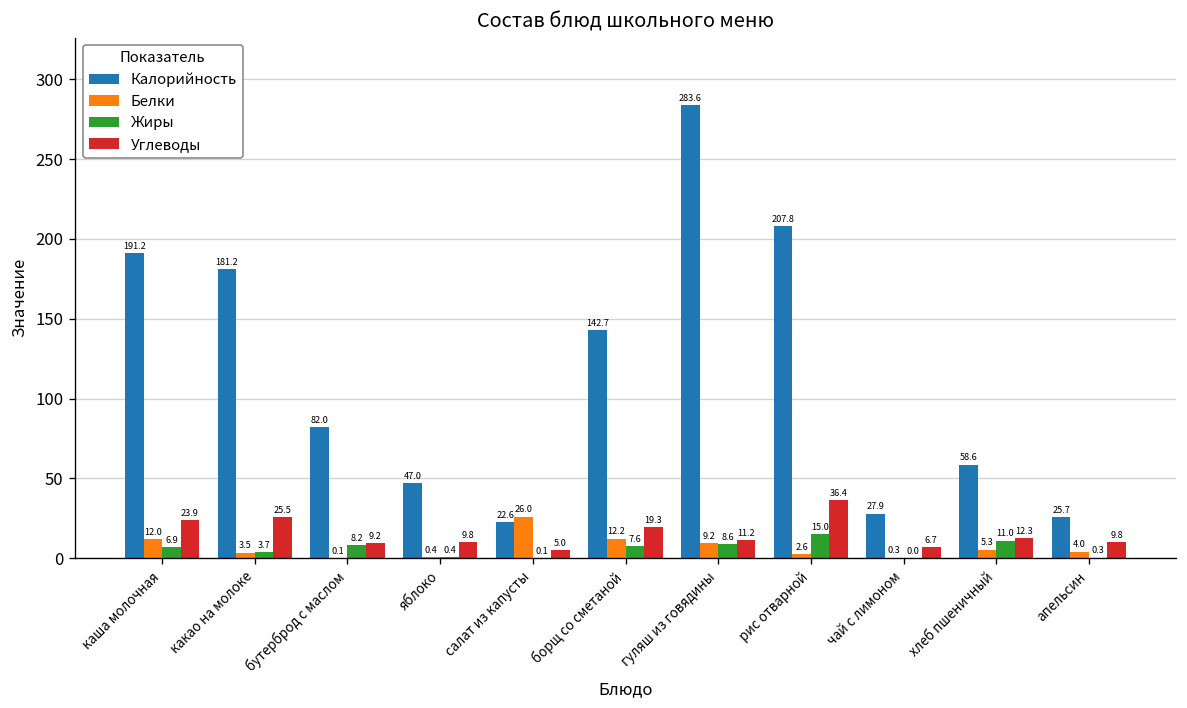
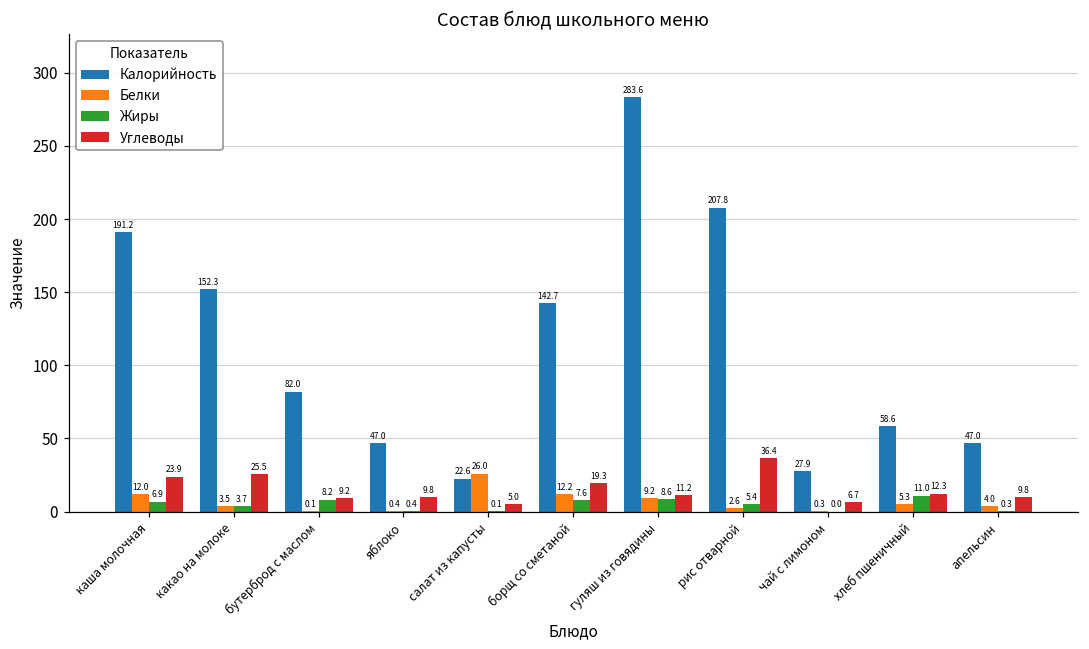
  {
    "Калорийность": {
      "каша молочная": 191.2,
-     "какао на молоке": 181.2,
+     "какао на молоке": 152.3,
      "бутерброд с маслом": 82.0,
      "яблоко": 47.0,
      "салат из капусты": 22.6,
      "борщ со сметаной": 142.7,
      "гуляш из говядины": 283.6,
      "рис отварной": 207.8,
      "чай с лимоном": 27.9,
      "хлеб пшеничный": 58.6,
-     "апельсин": 25.7
+     "апельсин": 47.0
    },
    "Белки": {
      "каша молочная": 12.0,
      "какао на молоке": 3.5,
      "бутерброд с маслом": 0.1,
      "яблоко": 0.4,
      "салат из капусты": 26.0,
      "борщ со сметаной": 12.2,
      "гуляш из говядины": 9.2,
      "рис отварной": 2.6,
      "чай с лимоном": 0.3,
      "хлеб пшеничный": 5.3,
      "апельсин": 4.0
    },
    "Жиры": {
      "каша молочная": 6.9,
      "какао на молоке": 3.7,
      "бутерброд с маслом": 8.2,
      "яблоко": 0.4,
      "салат из капусты": 0.1,
      "борщ со сметаной": 7.6,
      "гуляш из говядины": 8.6,
-     "рис отварной": 15.0,
+     "рис отварной": 5.4,
      "чай с лимоном": 0.0,
      "хлеб пшеничный": 11.0,
      "апельсин": 0.3
    },
    "Углеводы": {
      "каша молочная": 23.9,
      "какао на молоке": 25.5,
      "бутерброд с маслом": 9.2,
      "яблоко": 9.8,
      "салат из капусты": 5.0,
      "борщ со сметаной": 19.3,
      "гуляш из говядины": 11.2,
      "рис отварной": 36.4,
      "чай с лимоном": 6.7,
      "хлеб пшеничный": 12.3,
      "апельсин": 9.8
    }
  }
